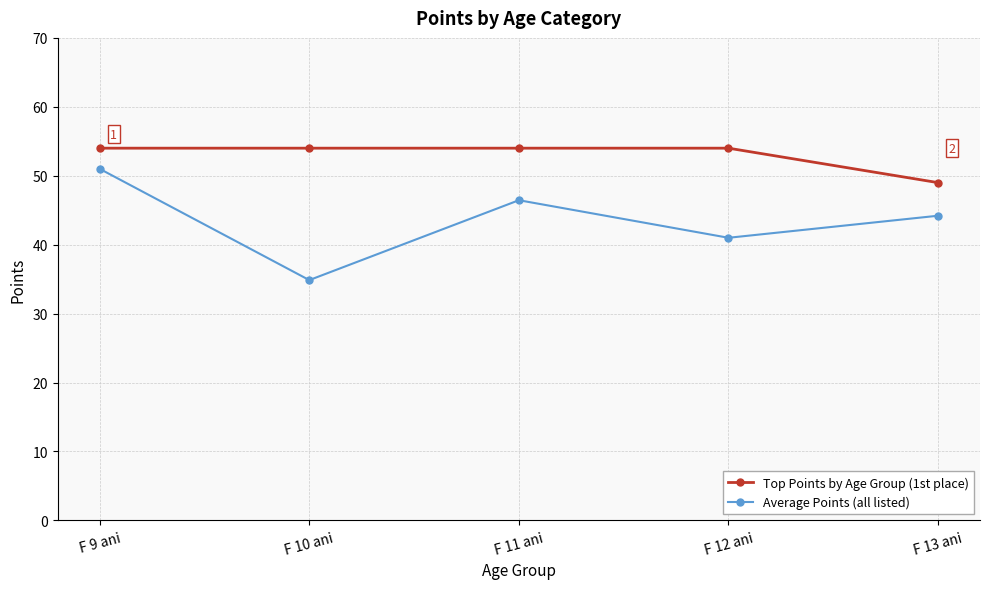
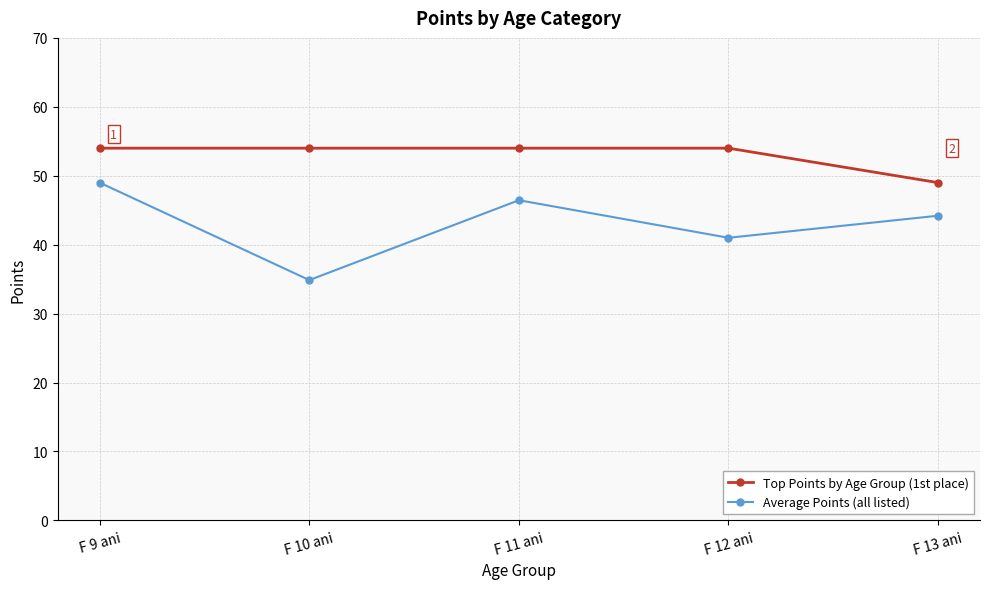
  {
    "Top Points by Age Group (1st place)": {
      "F 10 ani": 54,
      "F 11 ani": 54,
      "F 12 ani": 54,
      "F 13 ani": 49
    },
    "Average Points (all listed)": {
-     "F 9 ani": 51,
+     "F 9 ani": 49,
      "F 10 ani": 35,
      "F 11 ani": 46,
      "F 12 ani": 41,
      "F 13 ani": 44
    }
  }
